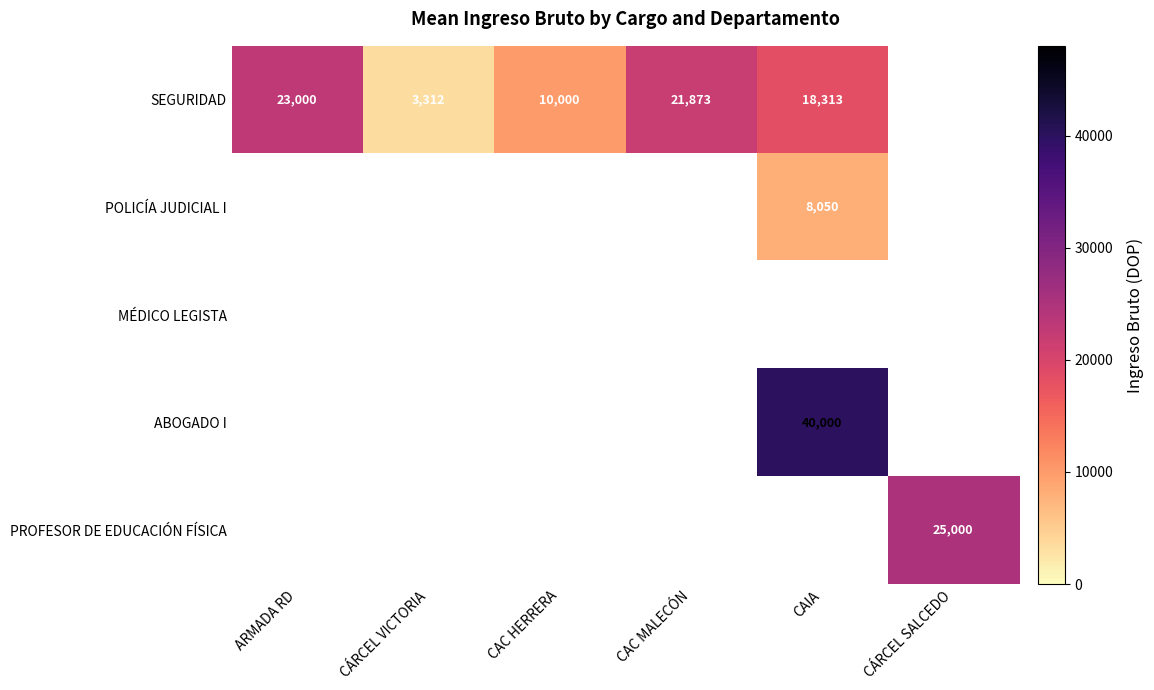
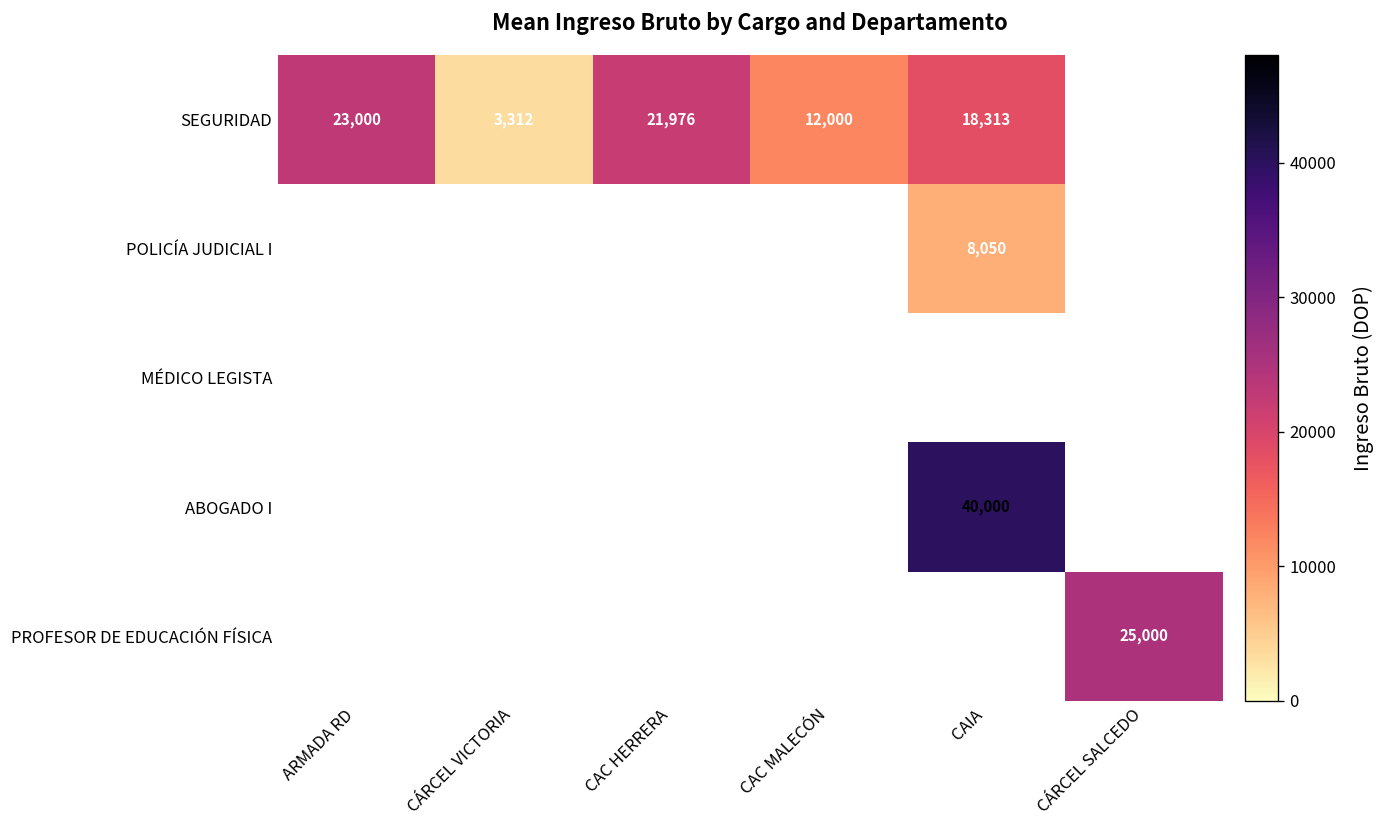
  {
    "SEGURIDAD": {
      "ARMADA RD": "23,000",
      "CÁRCEL VICTORIA": "3,312",
-     "CAC HERRERA": "10,000",
-     "CAC MALECÓN": "21,873",
+     "CAC HERRERA": "21,976",
+     "CAC MALECÓN": "12,000",
      "CAIA": "18,313"
    },
    "POLICÍA JUDICIAL I": {
      "CAIA": "8,050"
    },
    "ABOGADO I": {
      "CAIA": "40,000"
    },
    "PROFESOR DE EDUCACIÓN FÍSICA": {
      "CÁRCEL SALCEDO": "25,000"
    }
  }
